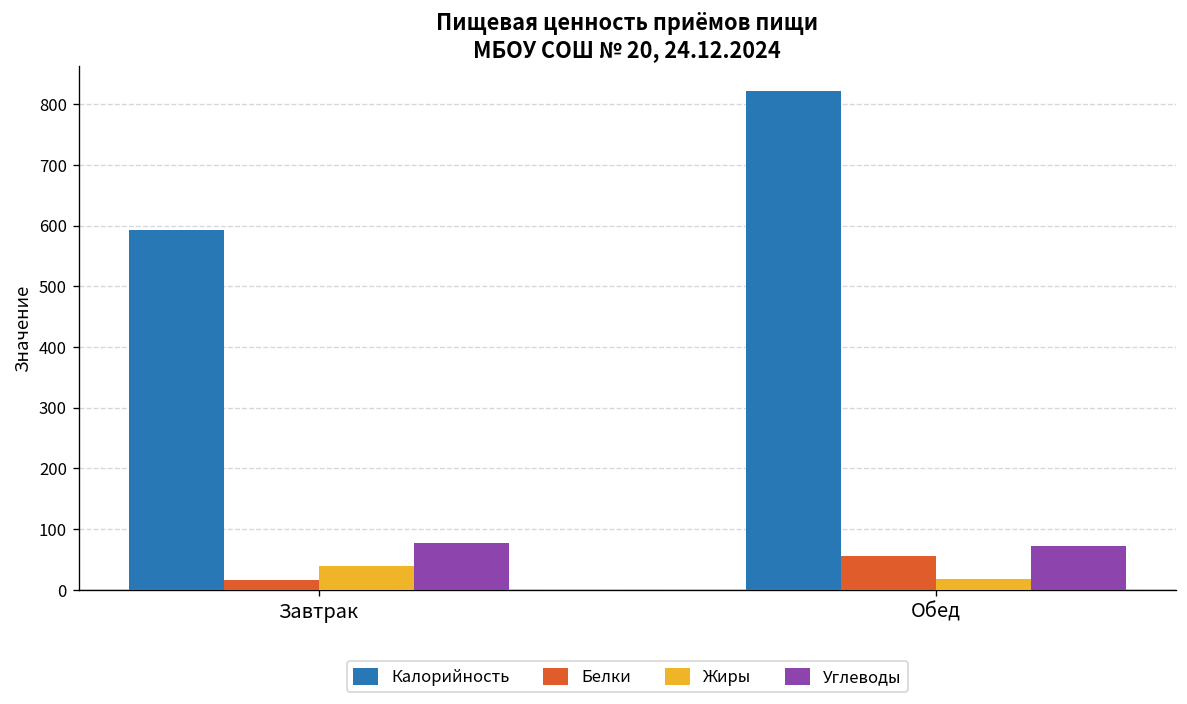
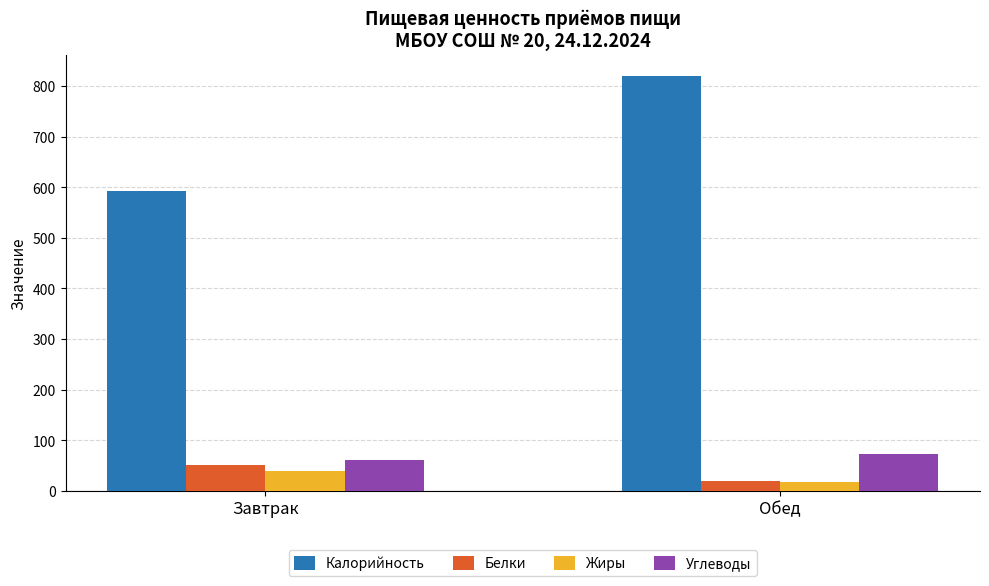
  {
    "Калорийность": {
      "Завтрак": 590,
      "Обед": 820
    },
    "Белки": {
-     "Завтрак": 20,
-     "Обед": 60
+     "Завтрак": 50,
+     "Обед": 20
    },
    "Жиры": {
      "Завтрак": 40,
      "Обед": 20
    },
    "Углеводы": {
-     "Завтрак": 80,
+     "Завтрак": 60,
      "Обед": 70
    }
  }
